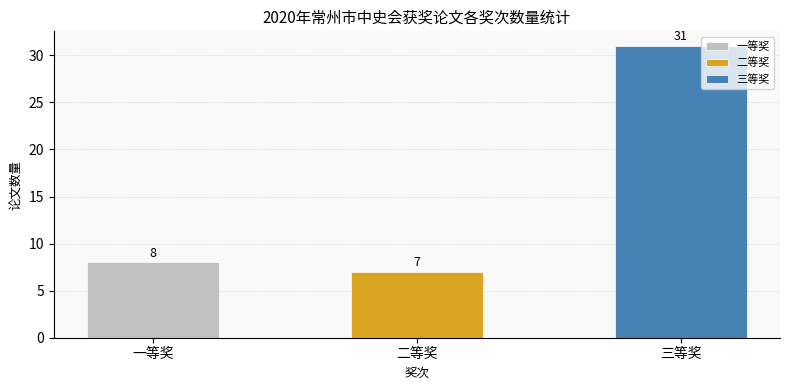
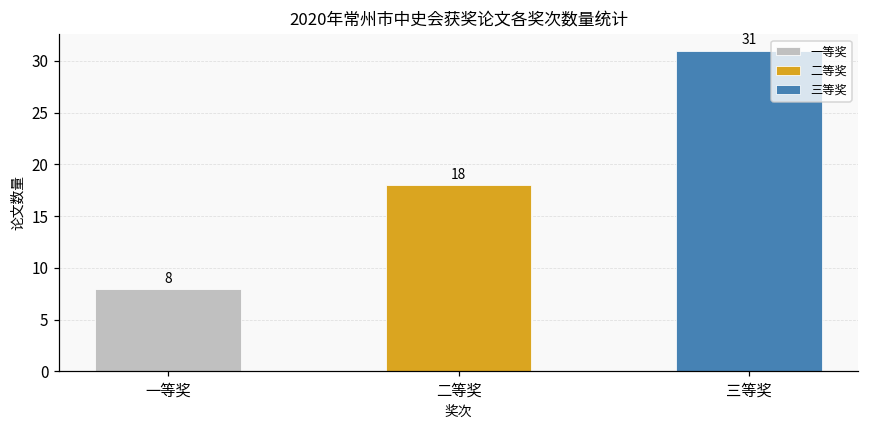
  {
    "一等奖": 8,
-   "二等奖": 7,
+   "二等奖": 18,
    "三等奖": 31
  }
